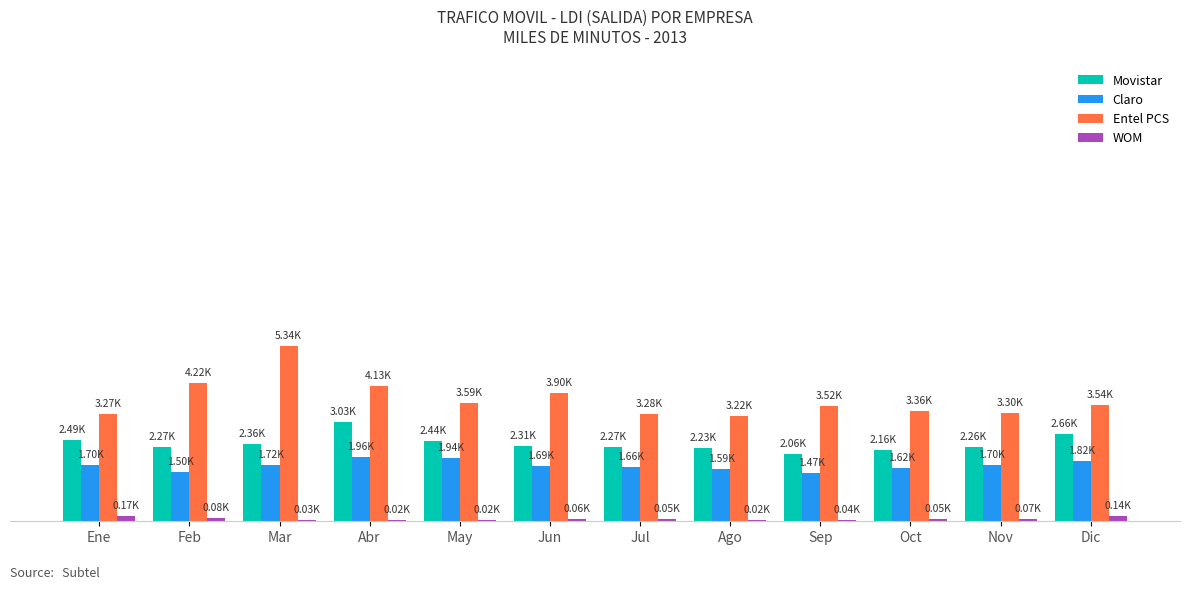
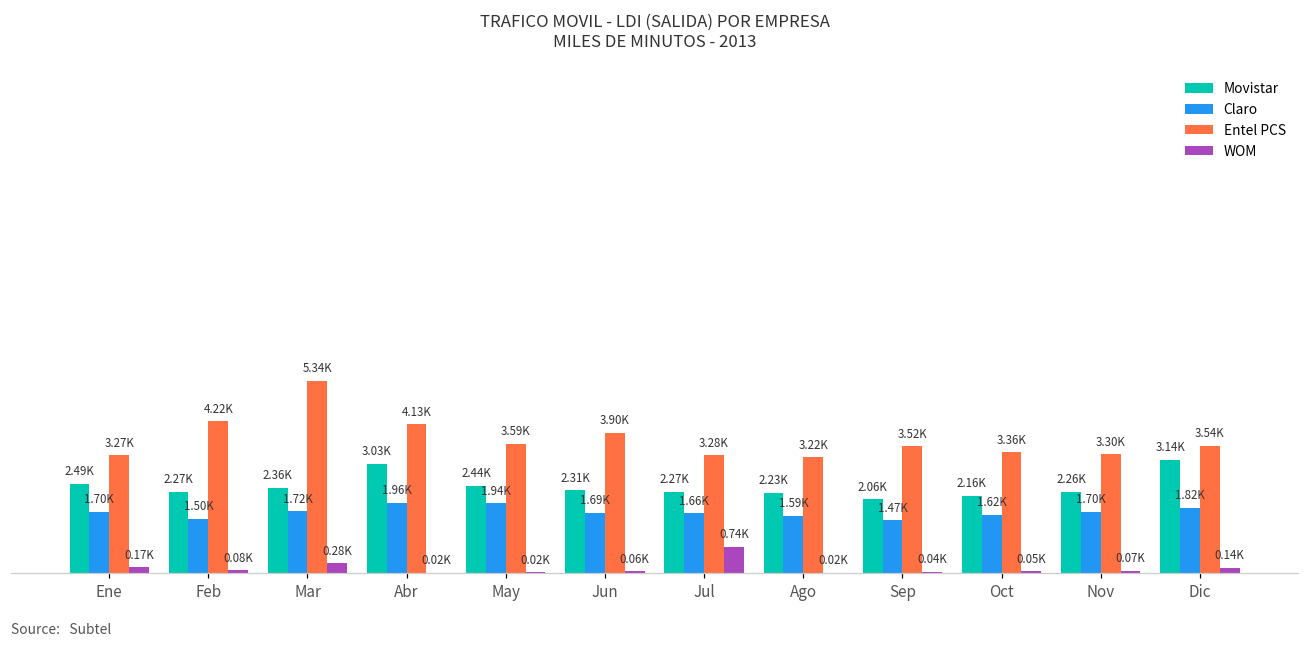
  {
    "Movistar": {
      "Ene": "2.49K",
      "Feb": "2.27K",
      "Mar": "2.36K",
      "Abr": "3.03K",
      "May": "2.44K",
      "Jun": "2.31K",
      "Jul": "2.27K",
      "Ago": "2.23K",
      "Sep": "2.06K",
      "Oct": "2.16K",
      "Nov": "2.26K",
-     "Dic": "2.66K"
+     "Dic": "3.14K"
    },
    "Claro": {
      "Ene": "1.70K",
      "Feb": "1.50K",
      "Mar": "1.72K",
      "Abr": "1.96K",
      "May": "1.94K",
      "Jun": "1.69K",
      "Jul": "1.66K",
      "Ago": "1.59K",
      "Sep": "1.47K",
      "Oct": "1.62K",
      "Nov": "1.70K",
      "Dic": "1.82K"
    },
    "Entel PCS": {
      "Ene": "3.27K",
      "Feb": "4.22K",
      "Mar": "5.34K",
      "Abr": "4.13K",
      "May": "3.59K",
      "Jun": "3.90K",
      "Jul": "3.28K",
      "Ago": "3.22K",
      "Sep": "3.52K",
      "Oct": "3.36K",
      "Nov": "3.30K",
      "Dic": "3.54K"
    },
    "WOM": {
      "Ene": "0.17K",
      "Feb": "0.08K",
-     "Mar": "0.03K",
+     "Mar": "0.28K",
      "Abr": "0.02K",
      "May": "0.02K",
      "Jun": "0.06K",
-     "Jul": "0.05K",
+     "Jul": "0.74K",
      "Ago": "0.02K",
      "Sep": "0.04K",
      "Oct": "0.05K",
      "Nov": "0.07K",
      "Dic": "0.14K"
    }
  }
